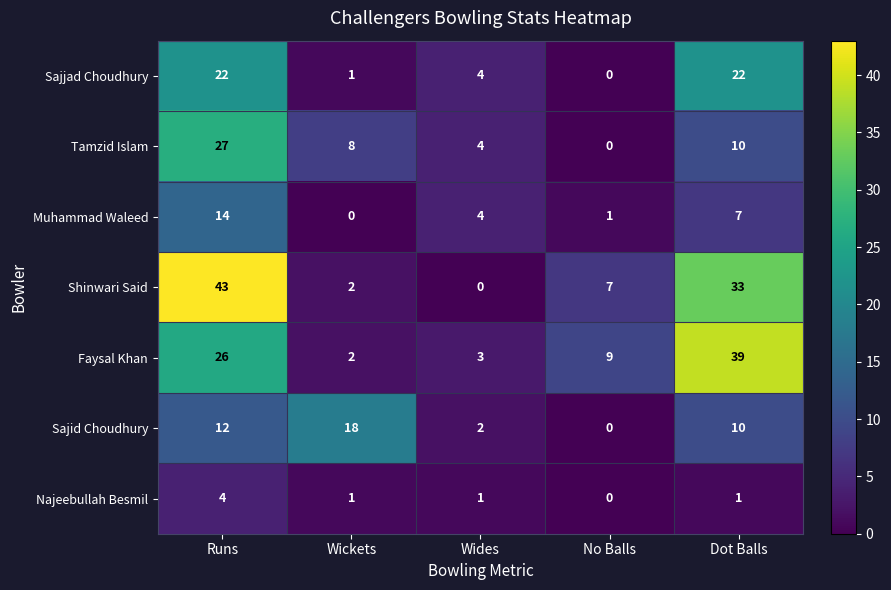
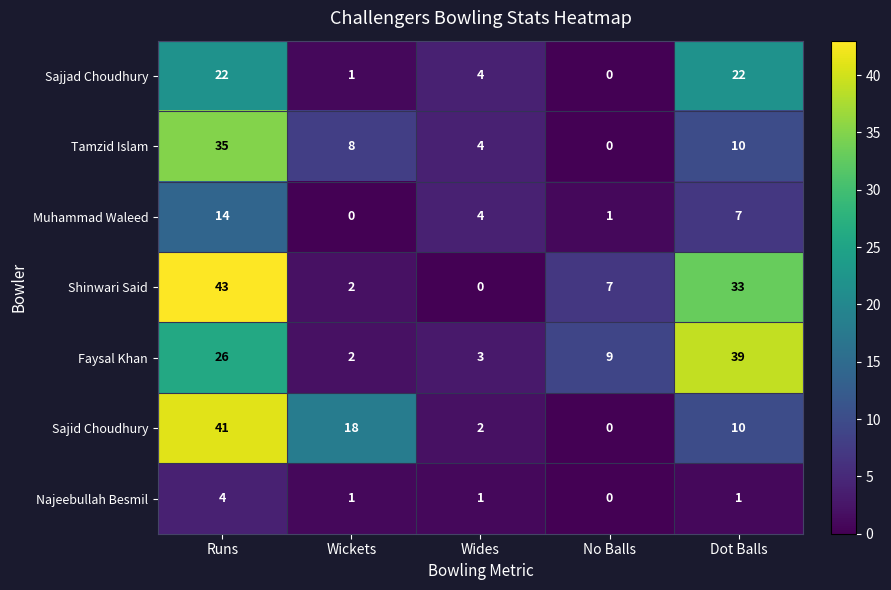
  {
    "Sajjad Choudhury": {
      "Runs": 22,
      "Wickets": 1,
      "Wides": 4,
      "No Balls": 0,
      "Dot Balls": 22
    },
    "Tamzid Islam": {
-     "Runs": 27,
+     "Runs": 35,
      "Wickets": 8,
      "Wides": 4,
      "No Balls": 0,
      "Dot Balls": 10
    },
    "Muhammad Waleed": {
      "Runs": 14,
      "Wickets": 0,
      "Wides": 4,
      "No Balls": 1,
      "Dot Balls": 7
    },
    "Shinwari Said": {
      "Runs": 43,
      "Wickets": 2,
      "Wides": 0,
      "No Balls": 7,
      "Dot Balls": 33
    },
    "Faysal Khan": {
      "Runs": 26,
      "Wickets": 2,
      "Wides": 3,
      "No Balls": 9,
      "Dot Balls": 39
    },
    "Sajid Choudhury": {
-     "Runs": 12,
+     "Runs": 41,
      "Wickets": 18,
      "Wides": 2,
      "No Balls": 0,
      "Dot Balls": 10
    },
    "Najeebullah Besmil": {
      "Runs": 4,
      "Wickets": 1,
      "Wides": 1,
      "No Balls": 0,
      "Dot Balls": 1
    }
  }
